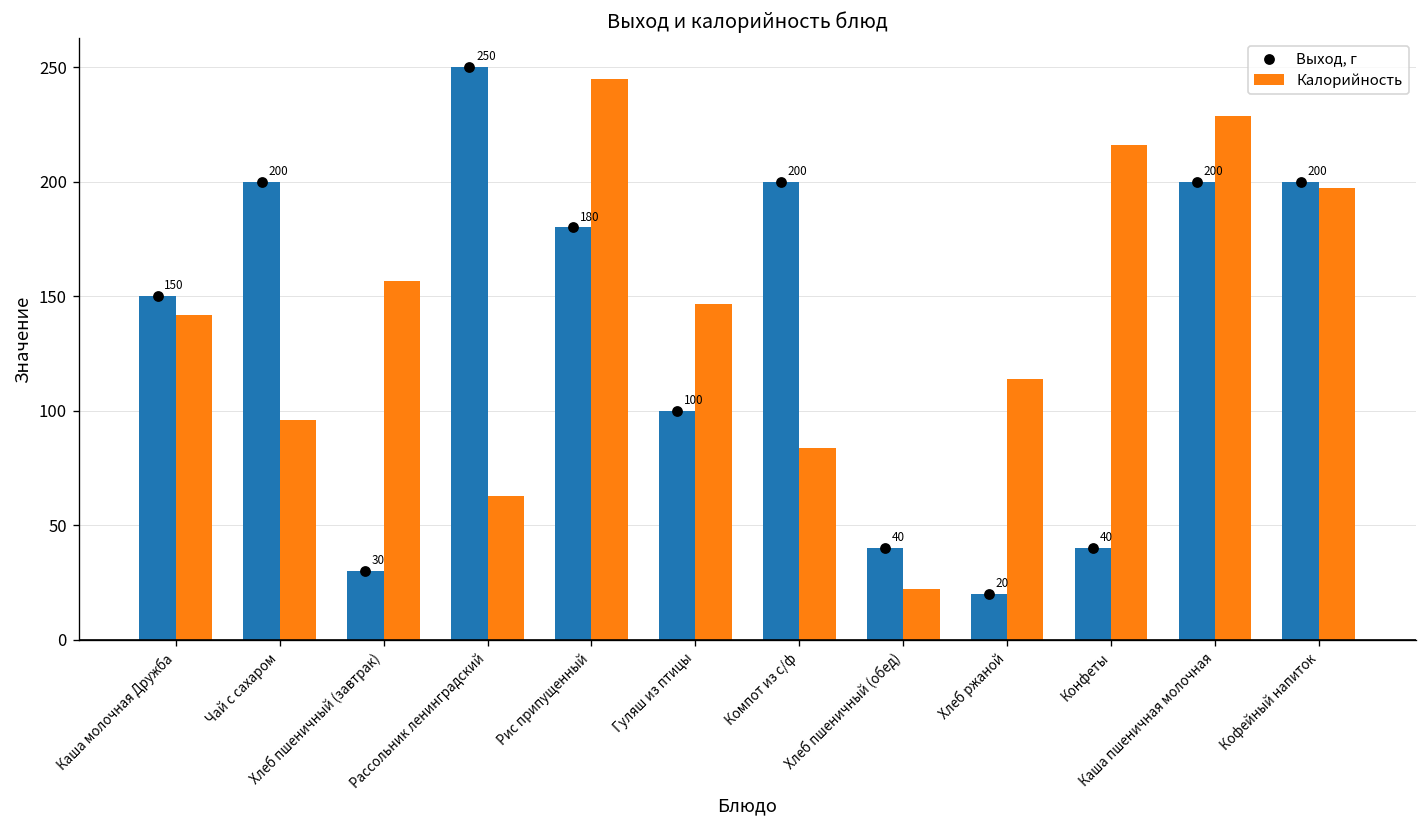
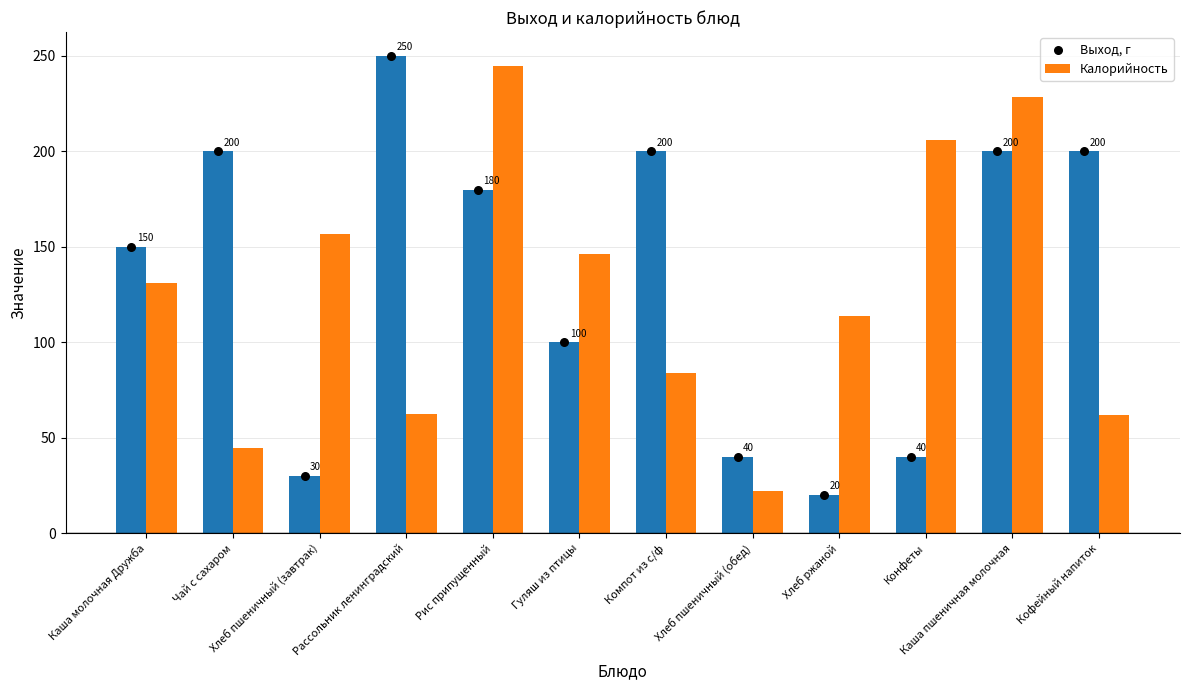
  {
    "Калорийность": {
-     "Каша молочная Дружба": 142,
-     "Чай с сахаром": 96,
+     "Каша молочная Дружба": 131,
+     "Чай с сахаром": 45,
      "Хлеб пшеничный (завтрак)": 157,
      "Рассольник ленинградский": 63,
      "Рис припущенный": 245,
      "Гуляш из птицы": 146,
      "Компот из с/ф": 84,
      "Хлеб пшеничный (обед)": 22,
      "Хлеб ржаной": 114,
-     "Конфеты": 216,
+     "Конфеты": 206,
      "Каша пшеничная молочная": 229,
-     "Кофейный напиток": 197
+     "Кофейный напиток": 62
    }
  }
